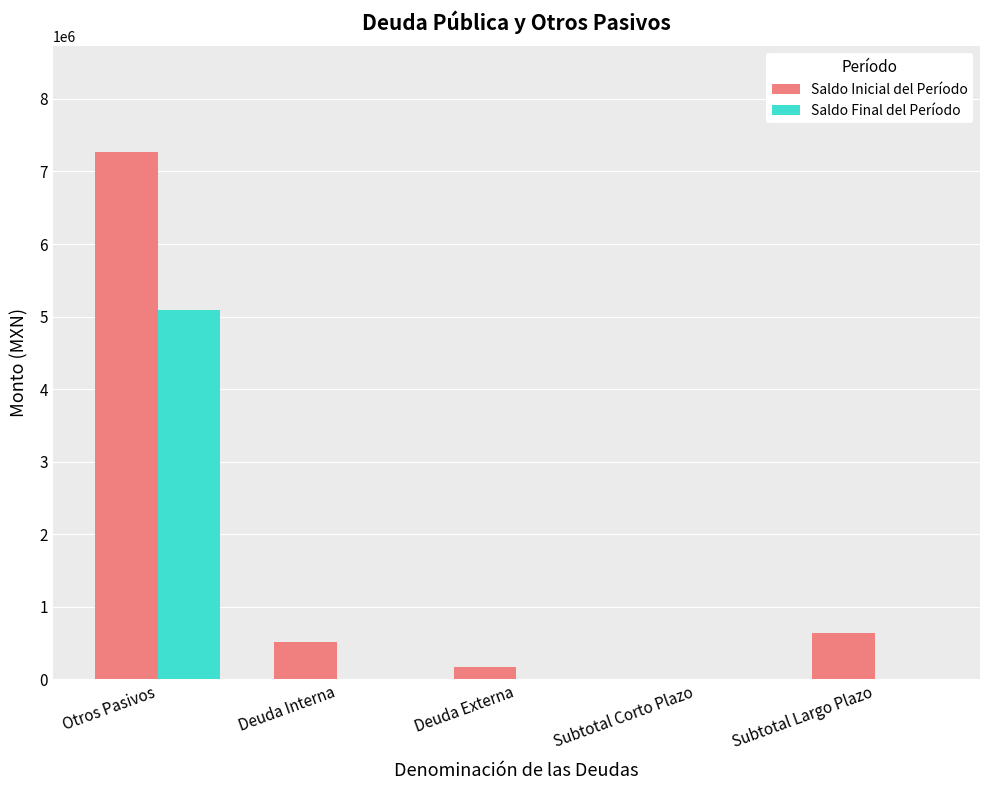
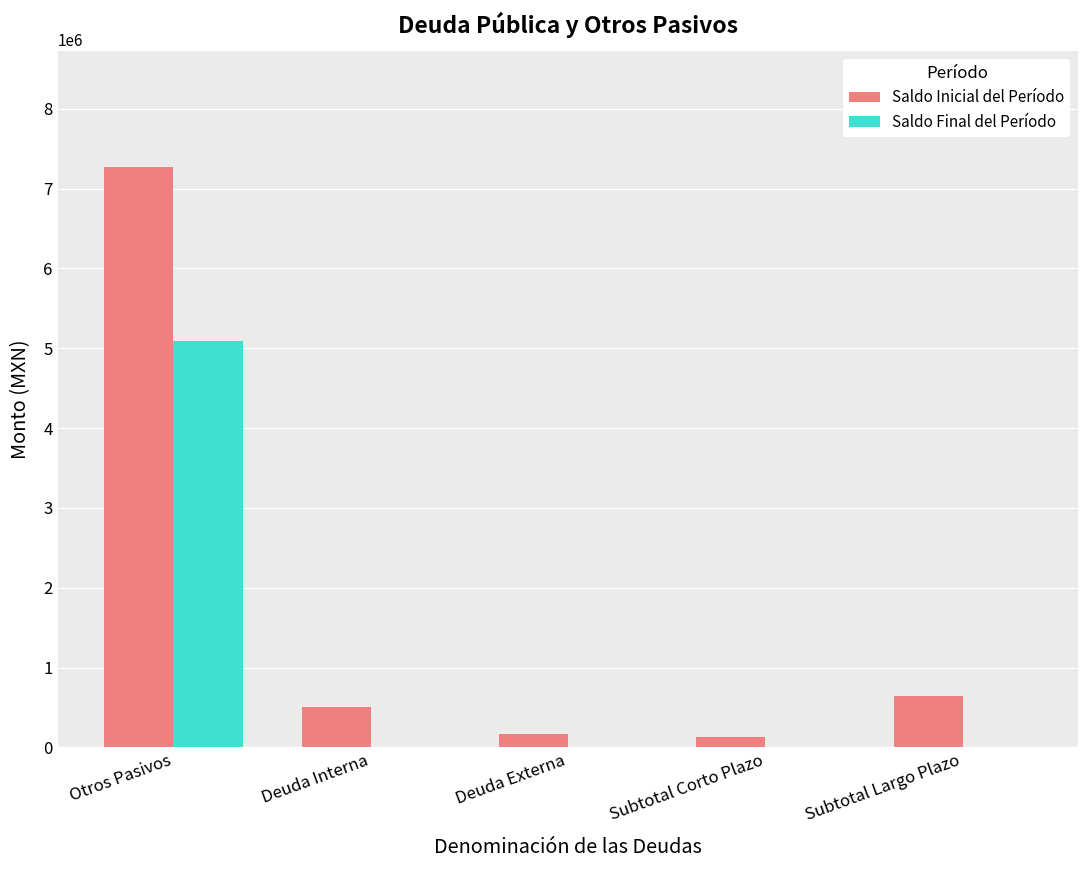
  {
    "Saldo Inicial del Período": {
      "Otros Pasivos": 7300000,
      "Deuda Interna": 500000,
      "Deuda Externa": 200000,
-     "Subtotal Corto Plazo": 0,
+     "Subtotal Corto Plazo": 100000,
      "Subtotal Largo Plazo": 600000
    },
    "Saldo Final del Período": {
      "Otros Pasivos": 5100000,
      "Deuda Interna": 0,
      "Deuda Externa": 0,
      "Subtotal Corto Plazo": 0,
      "Subtotal Largo Plazo": 0
    }
  }
